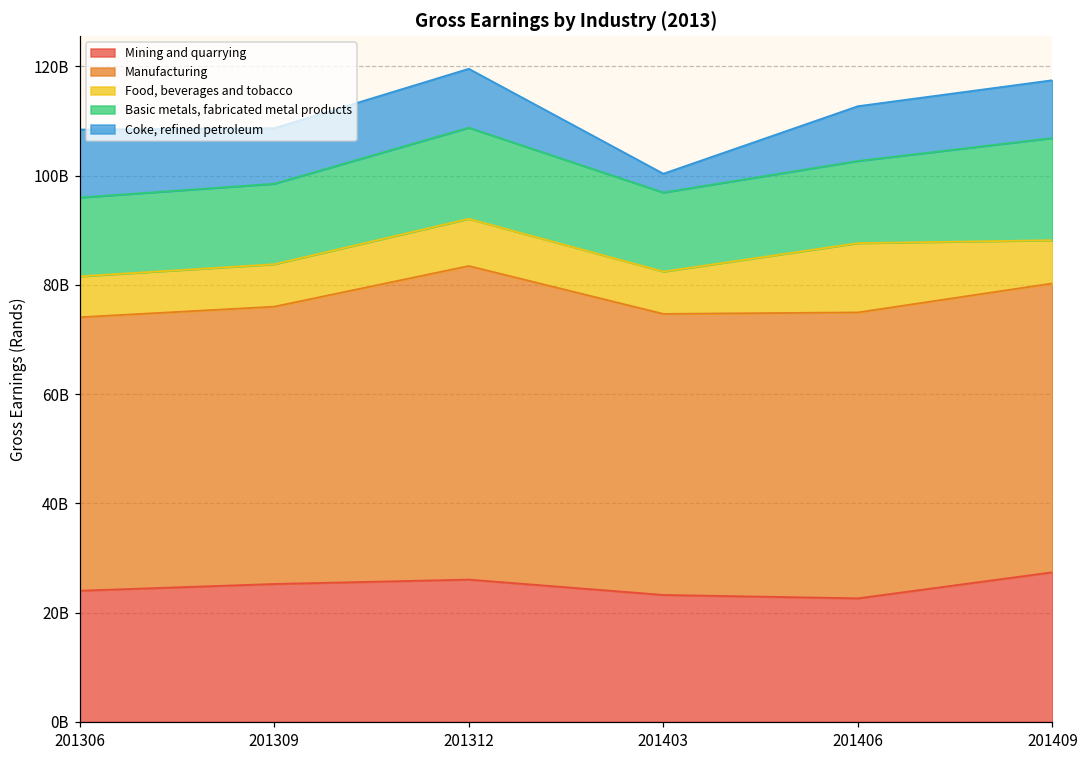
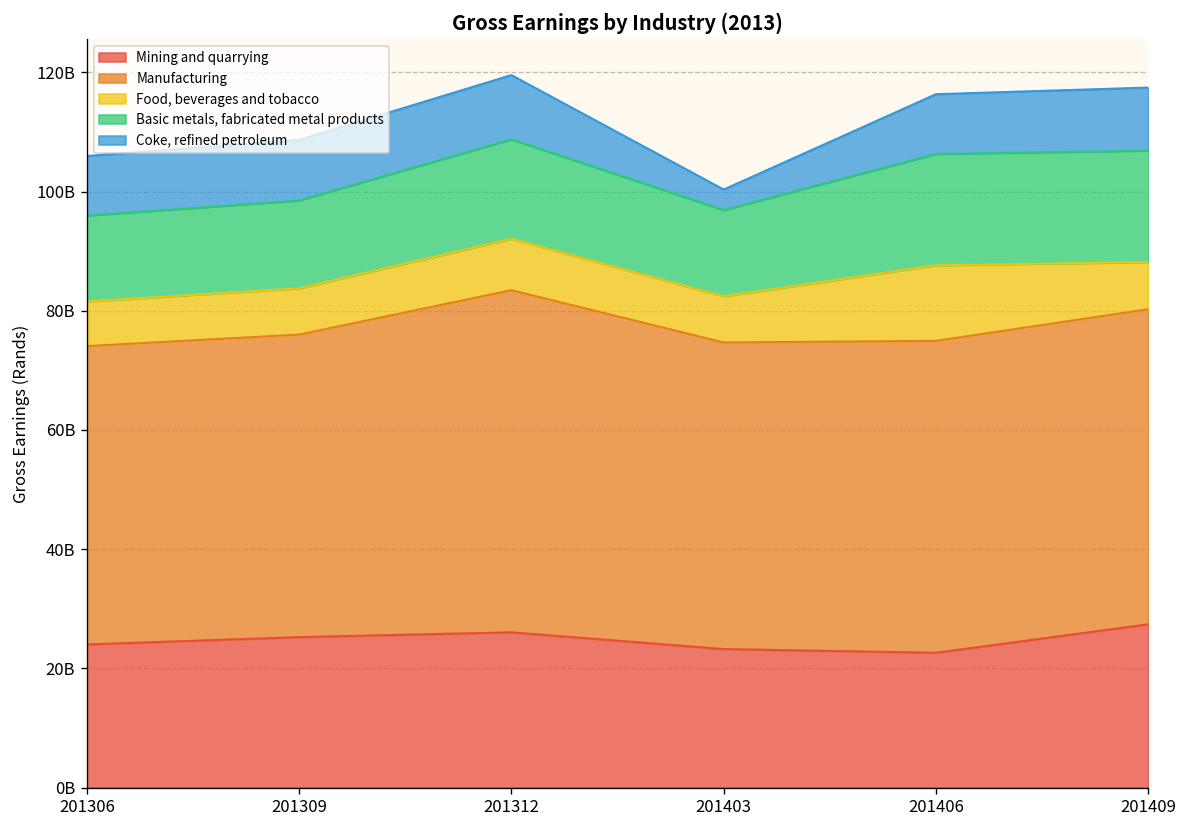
  {
    "Food, beverages and tobacco": {
      "201306": 7000000000,
      "201309": 8000000000,
      "201312": 9000000000,
      "201403": 8000000000,
      "201406": 13000000000,
      "201409": 8000000000
    },
    "Basic metals, fabricated metal products": {
      "201306": 14000000000,
      "201309": 15000000000,
      "201312": 17000000000,
      "201403": 14000000000,
-     "201406": 15000000000,
+     "201406": 19000000000,
      "201409": 19000000000
    },
    "Coke, refined petroleum": {
-     "201306": 12000000000,
+     "201306": 10000000000,
      "201312": 11000000000,
      "201403": 3000000000,
      "201406": 10000000000,
      "201409": 11000000000
    }
  }
